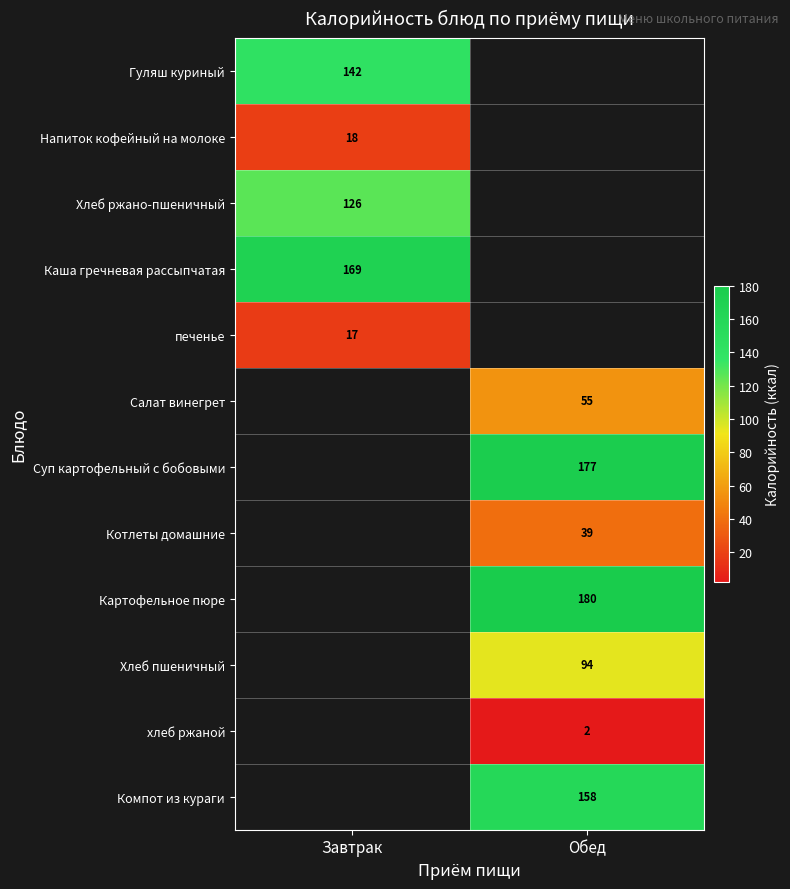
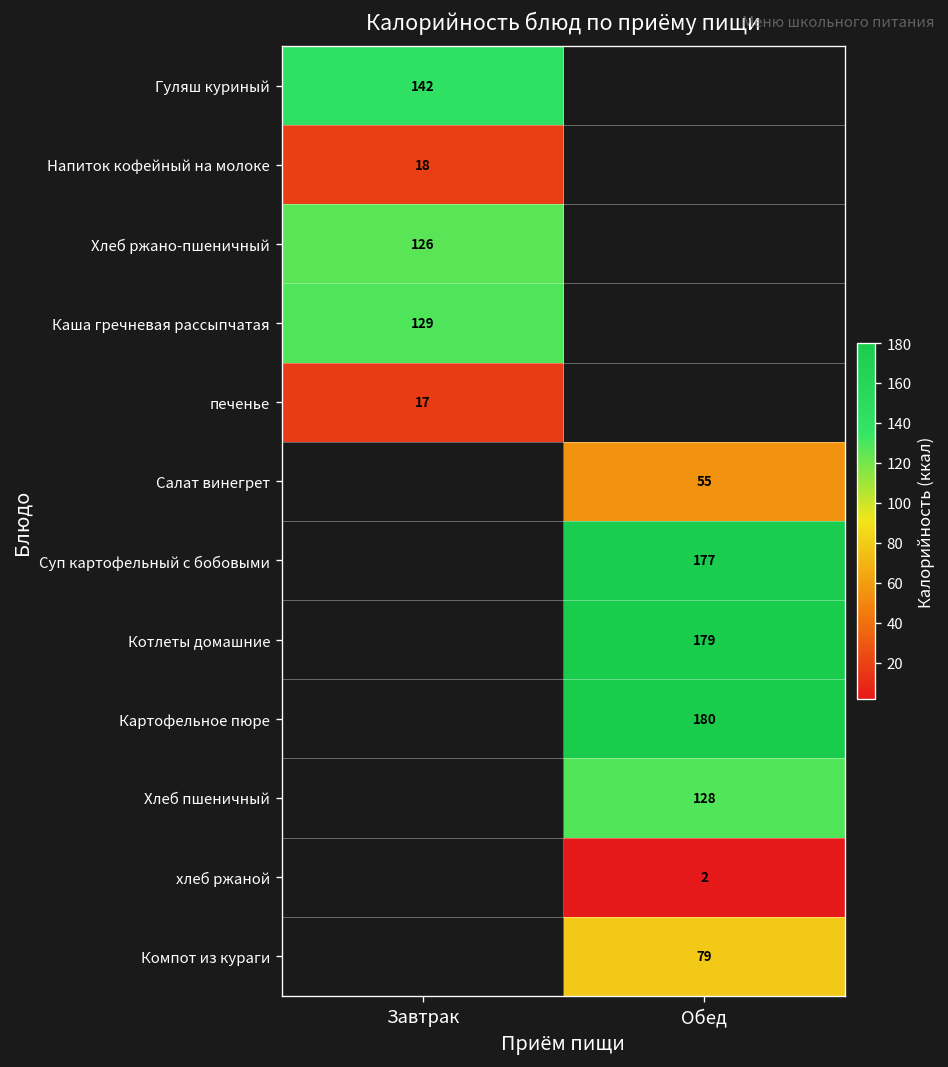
  {
    "Гуляш куриный": {
      "Завтрак": 142
    },
    "Напиток кофейный на молоке": {
      "Завтрак": 18
    },
    "Хлеб ржано-пшеничный": {
      "Завтрак": 126
    },
    "Каша гречневая рассыпчатая": {
-     "Завтрак": 169
+     "Завтрак": 129
    },
    "печенье": {
      "Завтрак": 17
    },
    "Салат винегрет": {
      "Обед": 55
    },
    "Суп картофельный с бобовыми": {
      "Обед": 177
    },
    "Котлеты домашние": {
-     "Обед": 39
+     "Обед": 179
    },
    "Картофельное пюре": {
      "Обед": 180
    },
    "Хлеб пшеничный": {
-     "Обед": 94
+     "Обед": 128
    },
    "хлеб ржаной": {
      "Обед": 2
    },
    "Компот из кураги": {
-     "Обед": 158
+     "Обед": 79
    }
  }
